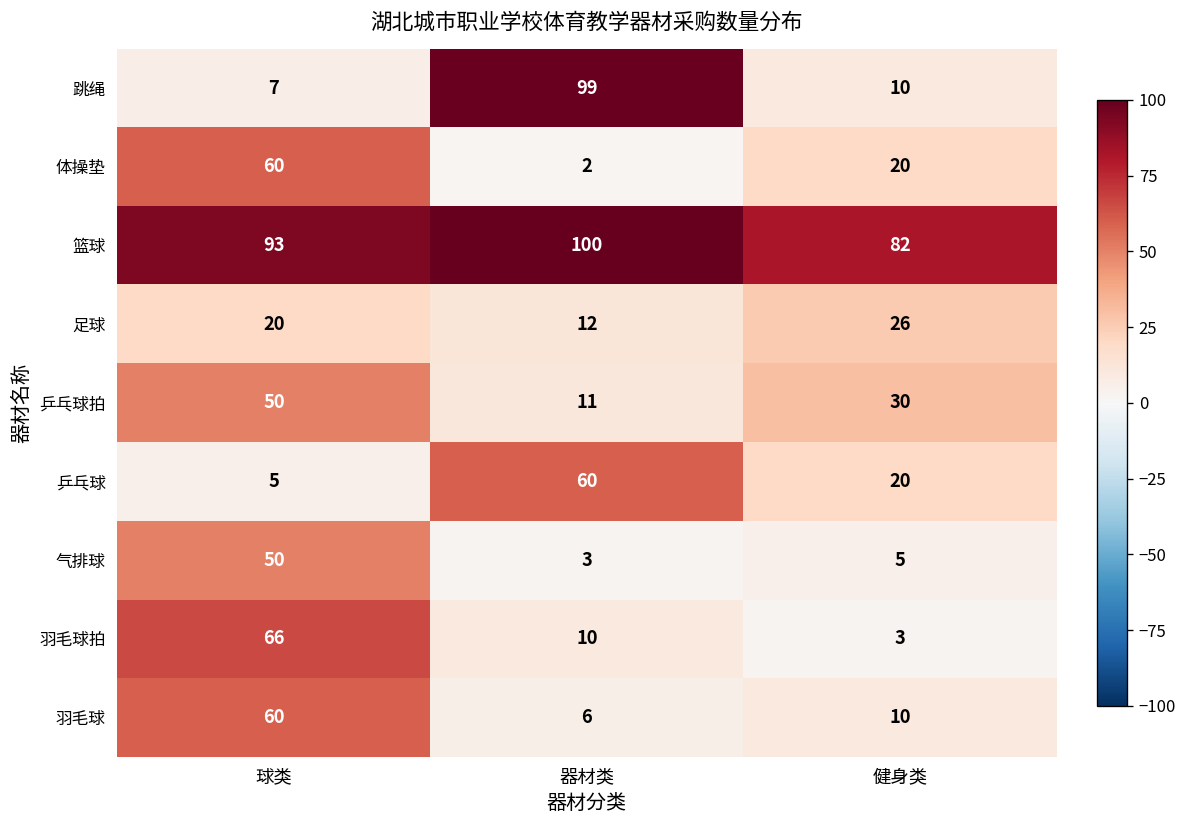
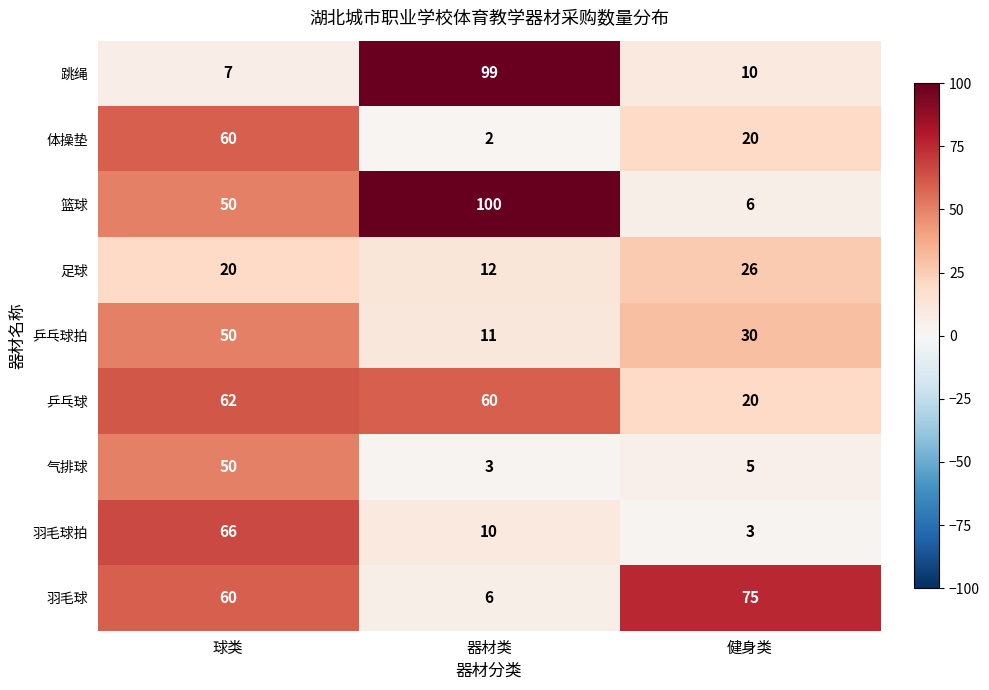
  {
    "跳绳": {
      "球类": 7,
      "器材类": 99,
      "健身类": 10
    },
    "体操垫": {
      "球类": 60,
      "器材类": 2,
      "健身类": 20
    },
    "篮球": {
-     "球类": 93,
+     "球类": 50,
      "器材类": 100,
-     "健身类": 82
+     "健身类": 6
    },
    "足球": {
      "球类": 20,
      "器材类": 12,
      "健身类": 26
    },
    "乒乓球拍": {
      "球类": 50,
      "器材类": 11,
      "健身类": 30
    },
    "乒乓球": {
-     "球类": 5,
+     "球类": 62,
      "器材类": 60,
      "健身类": 20
    },
    "气排球": {
      "球类": 50,
      "器材类": 3,
      "健身类": 5
    },
    "羽毛球拍": {
      "球类": 66,
      "器材类": 10,
      "健身类": 3
    },
    "羽毛球": {
      "球类": 60,
      "器材类": 6,
-     "健身类": 10
+     "健身类": 75
    }
  }
